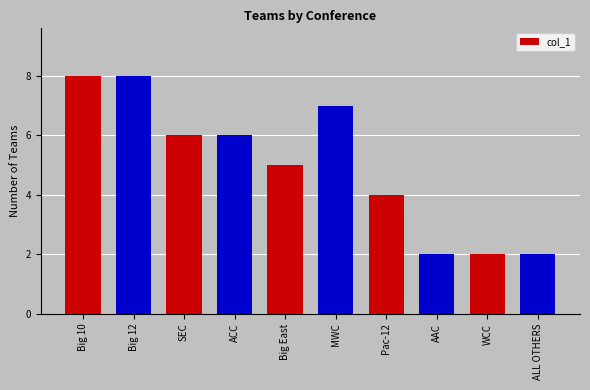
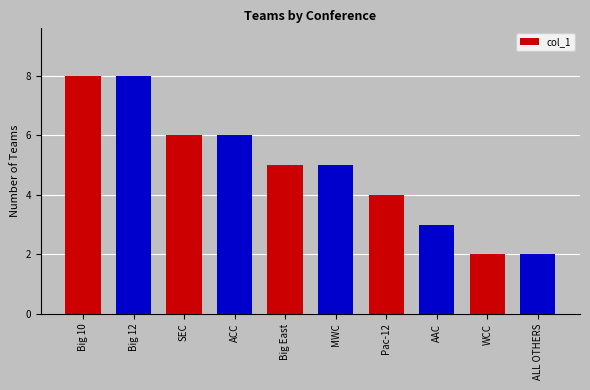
  {
    "Big 10": 8,
    "Big 12": 8,
    "SEC": 6,
    "ACC": 6,
    "Big East": 5,
-   "MWC": 7,
+   "MWC": 5,
    "Pac-12": 4,
-   "AAC": 2,
+   "AAC": 3,
    "WCC": 2,
    "ALL OTHERS": 2
  }
